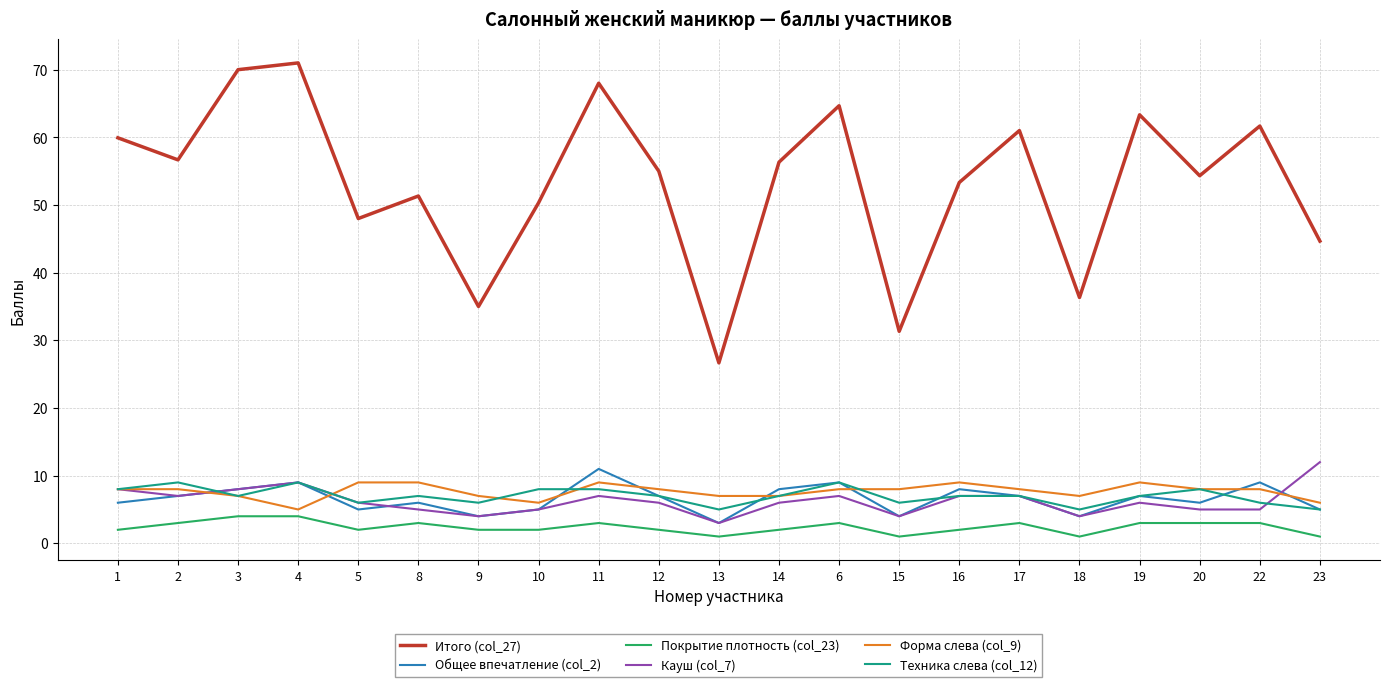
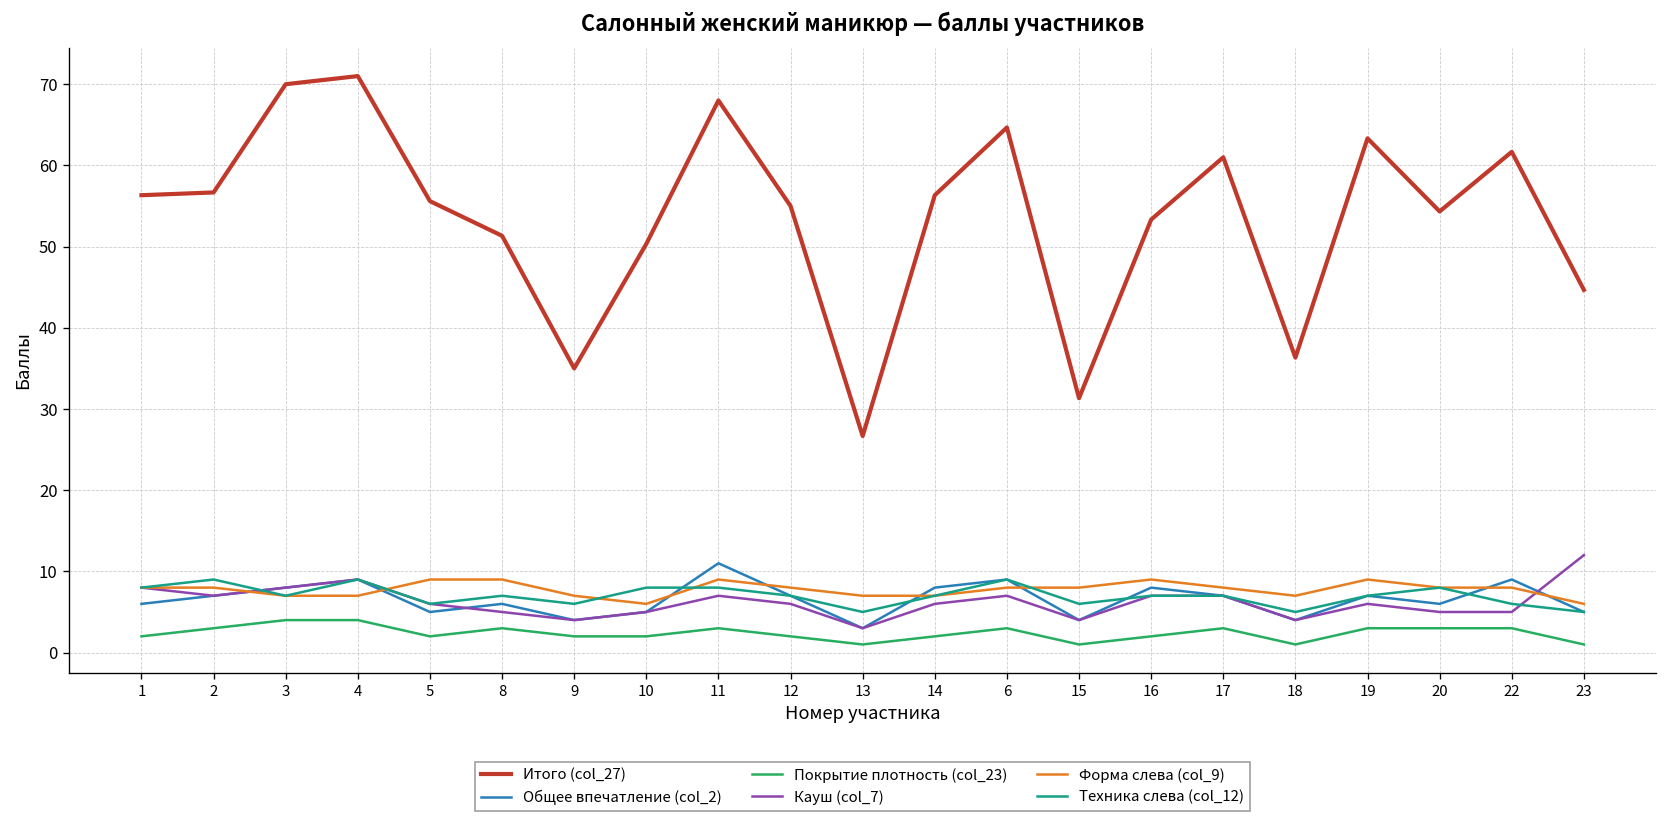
  {
    "Итого (col_27)": {
-     "1": 60,
+     "1": 56,
      "2": 57,
      "3": 70,
      "4": 71,
-     "5": 48,
+     "5": 56,
      "8": 51,
      "9": 35,
      "10": 50,
      "11": 68,
      "12": 55,
      "13": 27,
      "14": 56,
      "6": 65,
      "15": 31,
      "16": 53,
      "17": 61,
      "18": 36,
      "19": 63,
      "20": 54,
      "22": 62,
      "23": 45
    },
    "Общее впечатление (col_2)": {
      "1": 6,
      "5": 5,
      "8": 6,
      "11": 11,
      "14": 8,
      "16": 8,
      "20": 6,
      "22": 9
    },
    "Кауш (col_7)": {
      "8": 5,
      "11": 7,
      "12": 6,
      "14": 6,
      "6": 7,
      "19": 6,
      "20": 5,
      "22": 5,
      "23": 12
    },
    "Форма слева (col_9)": {
      "2": 8,
-     "4": 5,
+     "4": 7,
      "5": 9,
      "8": 9,
      "9": 7,
      "10": 6,
      "11": 9,
      "12": 8,
      "13": 7,
      "6": 8,
      "15": 8,
      "16": 9,
      "17": 8,
      "18": 7,
      "19": 9,
      "22": 8,
      "23": 6
    }
  }
